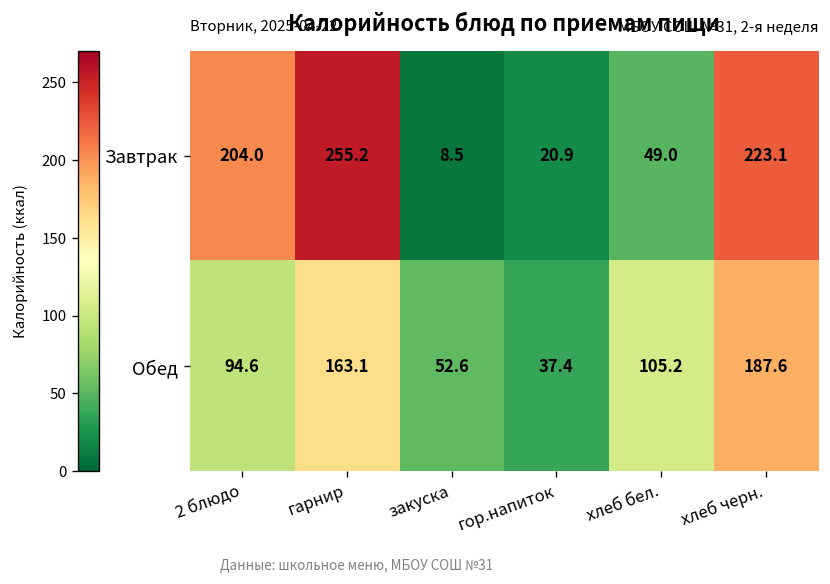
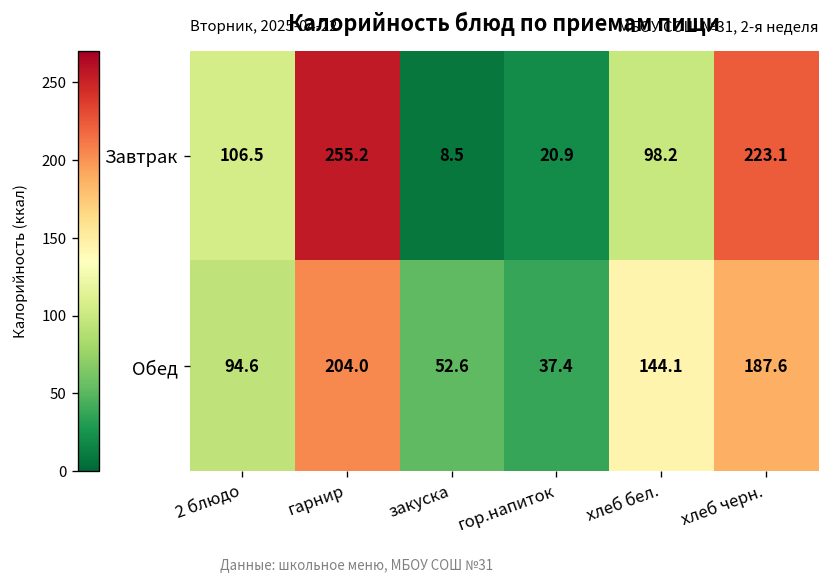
  {
    "Завтрак": {
-     "2 блюдо": 204.0,
+     "2 блюдо": 106.5,
      "гарнир": 255.2,
      "закуска": 8.5,
      "гор.напиток": 20.9,
-     "хлеб бел.": 49.0,
+     "хлеб бел.": 98.2,
      "хлеб черн.": 223.1
    },
    "Обед": {
      "2 блюдо": 94.6,
-     "гарнир": 163.1,
+     "гарнир": 204.0,
      "закуска": 52.6,
      "гор.напиток": 37.4,
-     "хлеб бел.": 105.2,
+     "хлеб бел.": 144.1,
      "хлеб черн.": 187.6
    }
  }
